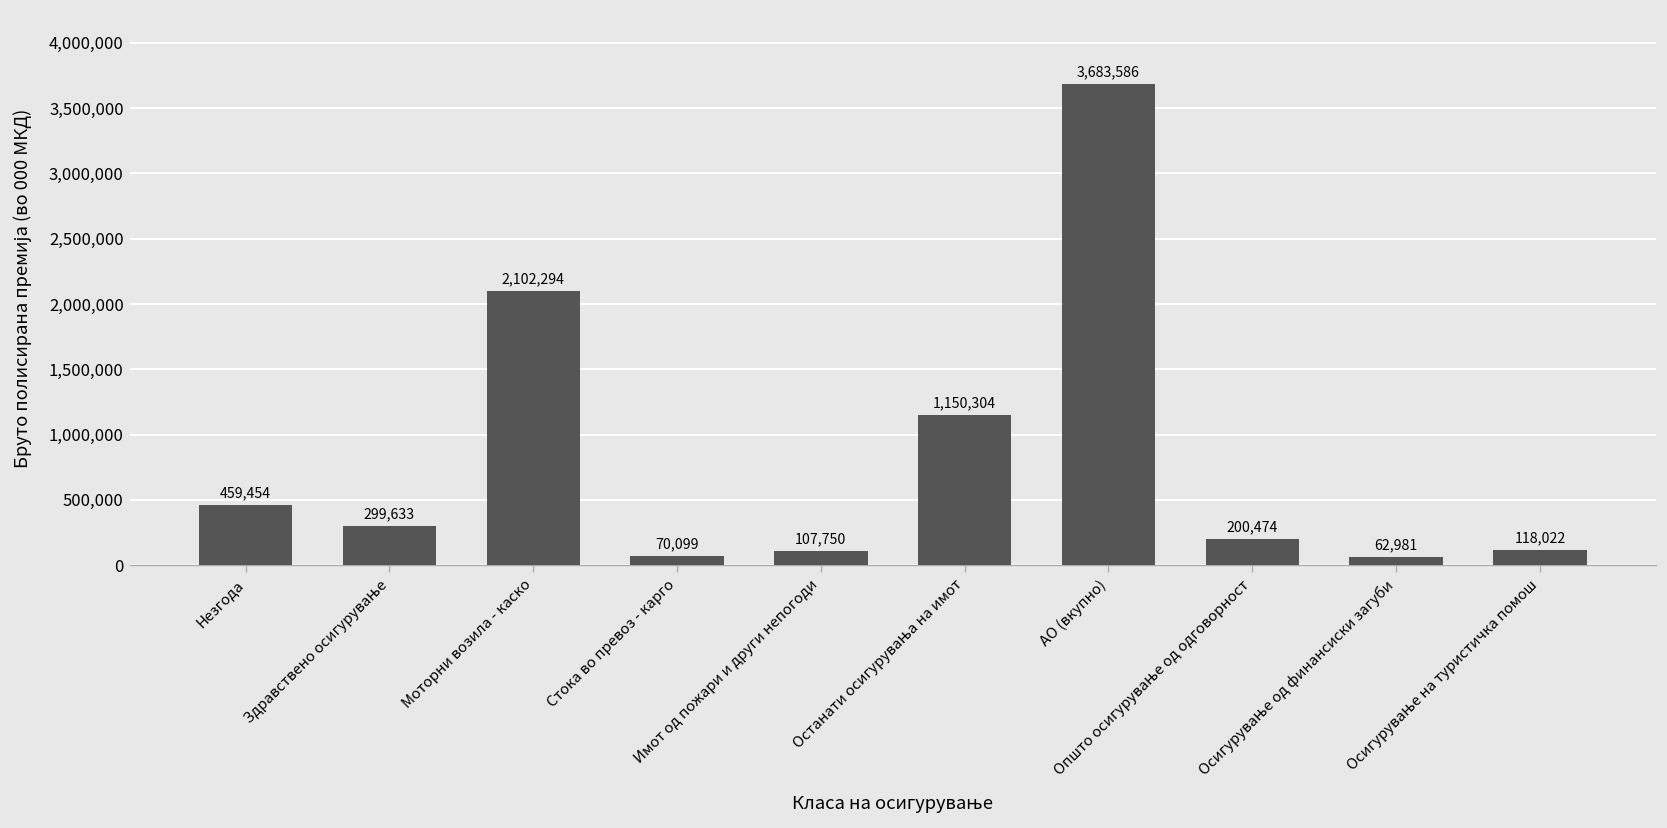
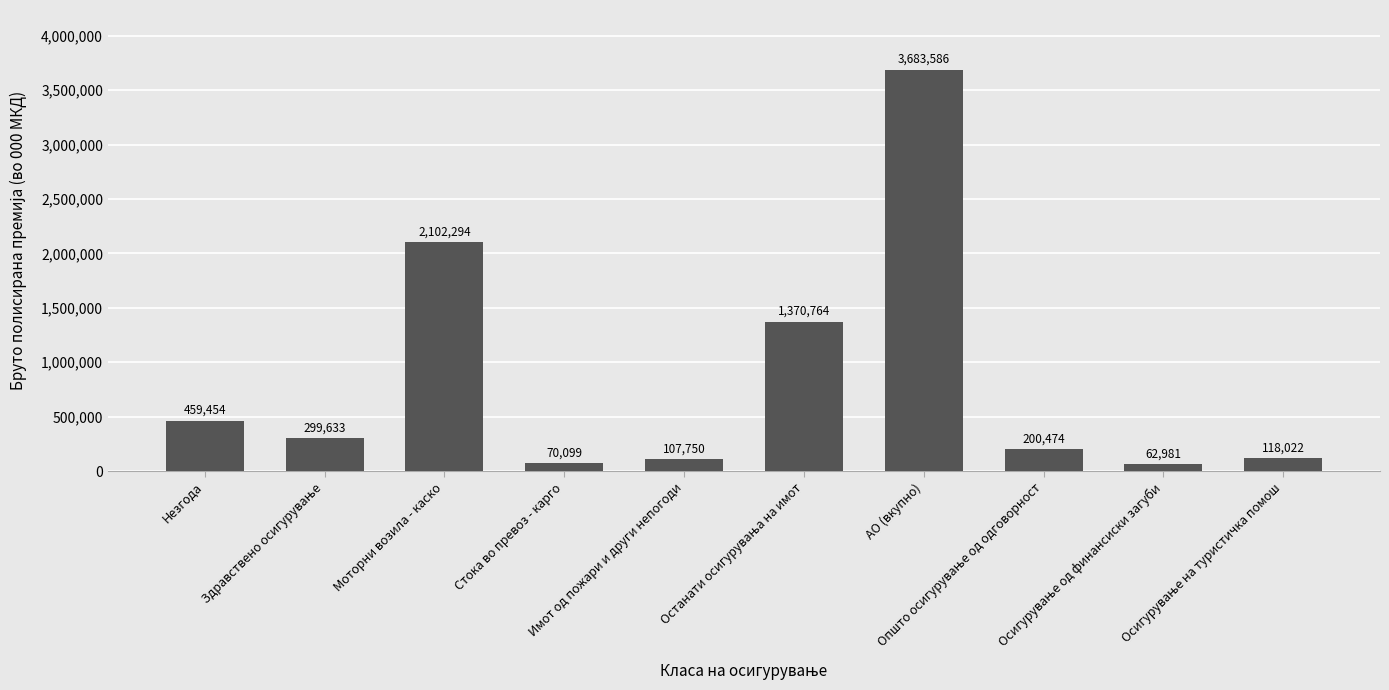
  {
    "Незгода": "459,454",
    "Здравствено осигурување": "299,633",
    "Моторни возила - каско": "2,102,294",
    "Стока во превоз - карго": "70,099",
    "Имот од пожари и други непогоди": "107,750",
-   "Останати осигурувања на имот": "1,150,304",
+   "Останати осигурувања на имот": "1,370,764",
    "АО (вкупно)": "3,683,586",
    "Општо осигурување од одговорност": "200,474",
    "Осигурување од финансиски загуби": "62,981",
    "Осигурување на туристичка помош": "118,022"
  }
